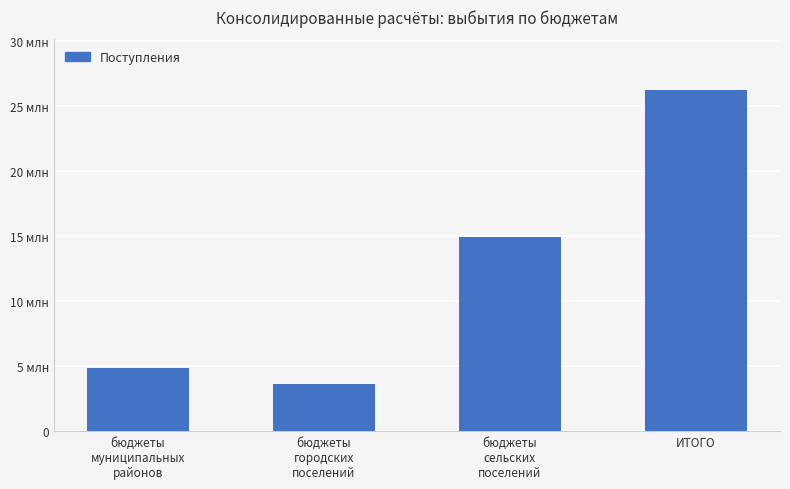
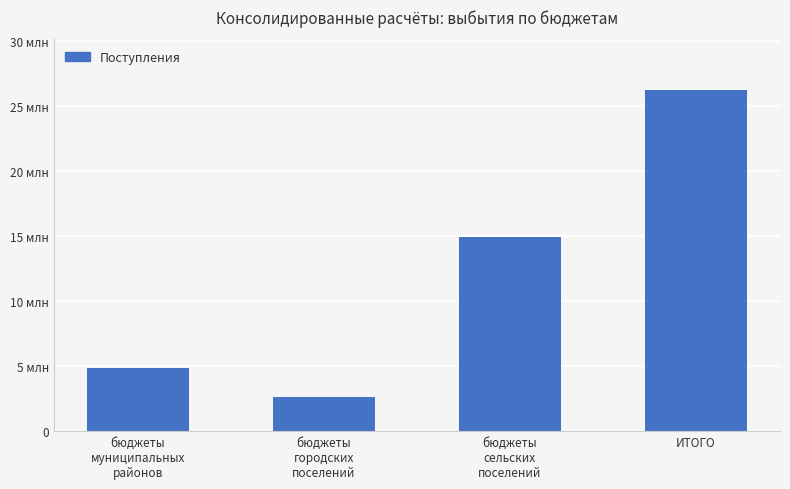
  {
    "бюджеты муниципальных районов": "4.8 млн",
-   "бюджеты городских поселений": "3.6 млн",
+   "бюджеты городских поселений": "2.6 млн",
    "бюджеты сельских поселений": "14.9 млн",
    "ИТОГО": "26.2 млн"
  }
